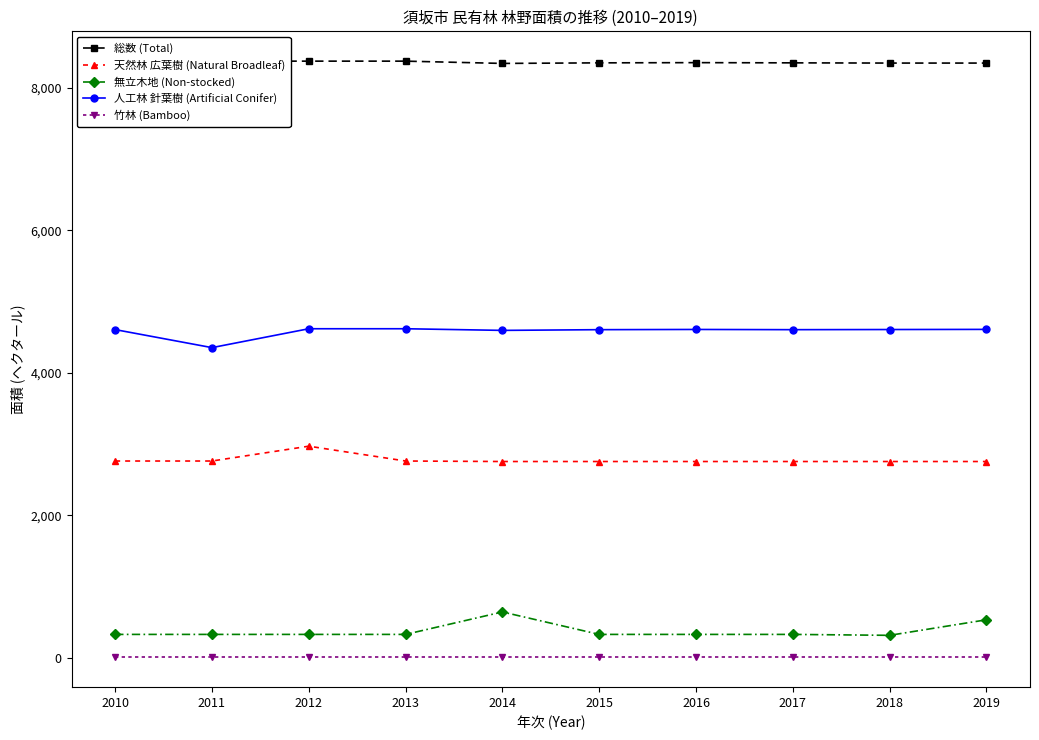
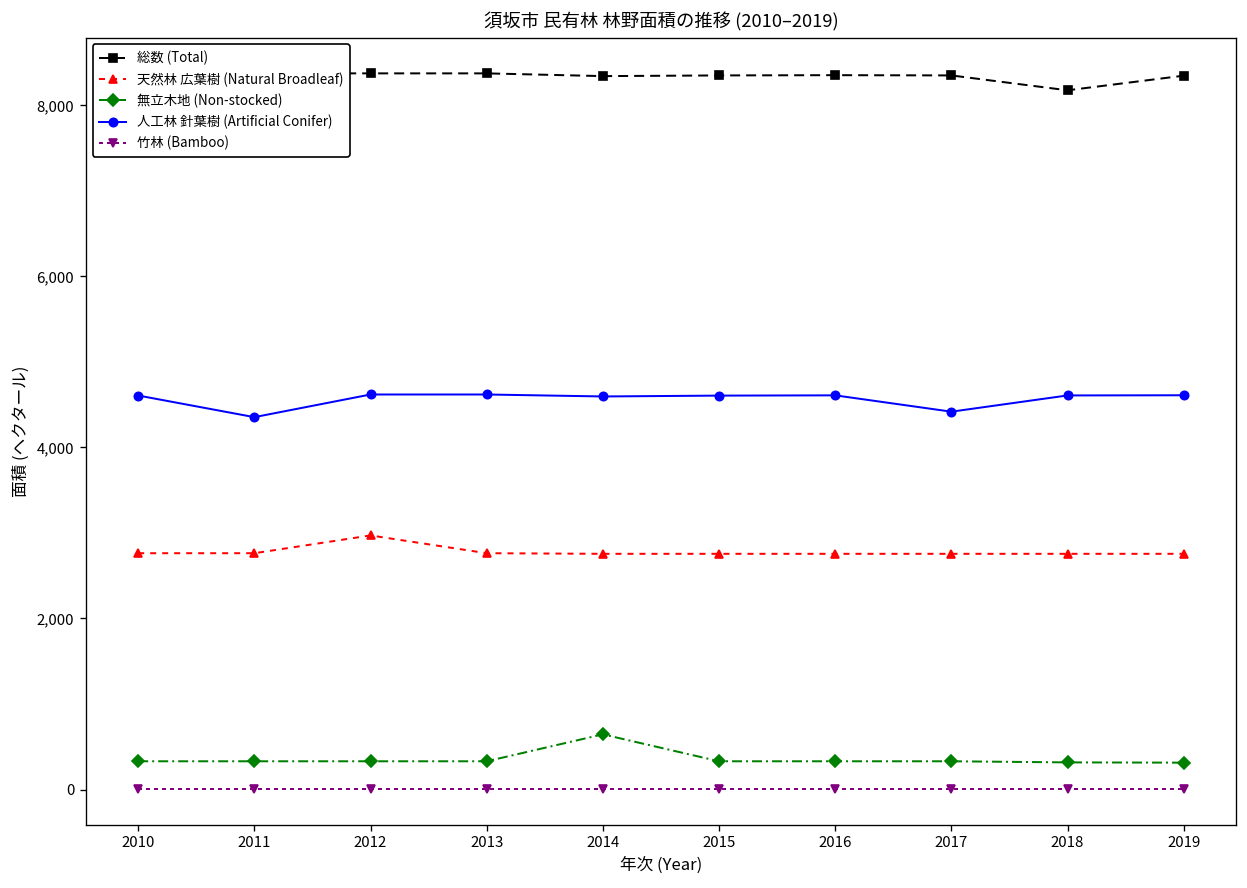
  {
    "総数 (Total)": {
      "2012": "8,400",
      "2013": "8,400",
      "2014": "8,300",
      "2015": "8,400",
      "2016": "8,400",
      "2017": "8,400",
-     "2018": "8,300",
+     "2018": "8,200",
      "2019": "8,300"
    },
    "天然林 広葉樹 (Natural Broadleaf)": {
      "2010": "2,800",
      "2011": "2,800",
      "2012": "3,000",
      "2013": "2,800",
      "2014": "2,800",
      "2015": "2,800",
      "2016": "2,800",
      "2017": "2,800",
      "2018": "2,800",
      "2019": "2,800"
    },
    "無立木地 (Non-stocked)": {
      "2010": "300",
      "2011": "300",
      "2012": "300",
      "2013": "300",
      "2014": "600",
      "2015": "300",
      "2016": "300",
      "2017": "300",
      "2018": "300",
-     "2019": "500"
+     "2019": "300"
    },
    "人工林 針葉樹 (Artificial Conifer)": {
      "2010": "4,600",
      "2011": "4,400",
      "2012": "4,600",
      "2013": "4,600",
      "2014": "4,600",
      "2015": "4,600",
      "2016": "4,600",
-     "2017": "4,600",
+     "2017": "4,400",
      "2018": "4,600",
      "2019": "4,600"
    },
    "竹林 (Bamboo)": {
      "2010": "0",
      "2011": "0",
      "2012": "0",
      "2013": "0",
      "2014": "0",
      "2015": "0",
      "2016": "0",
      "2017": "0",
      "2018": "0",
      "2019": "0"
    }
  }
